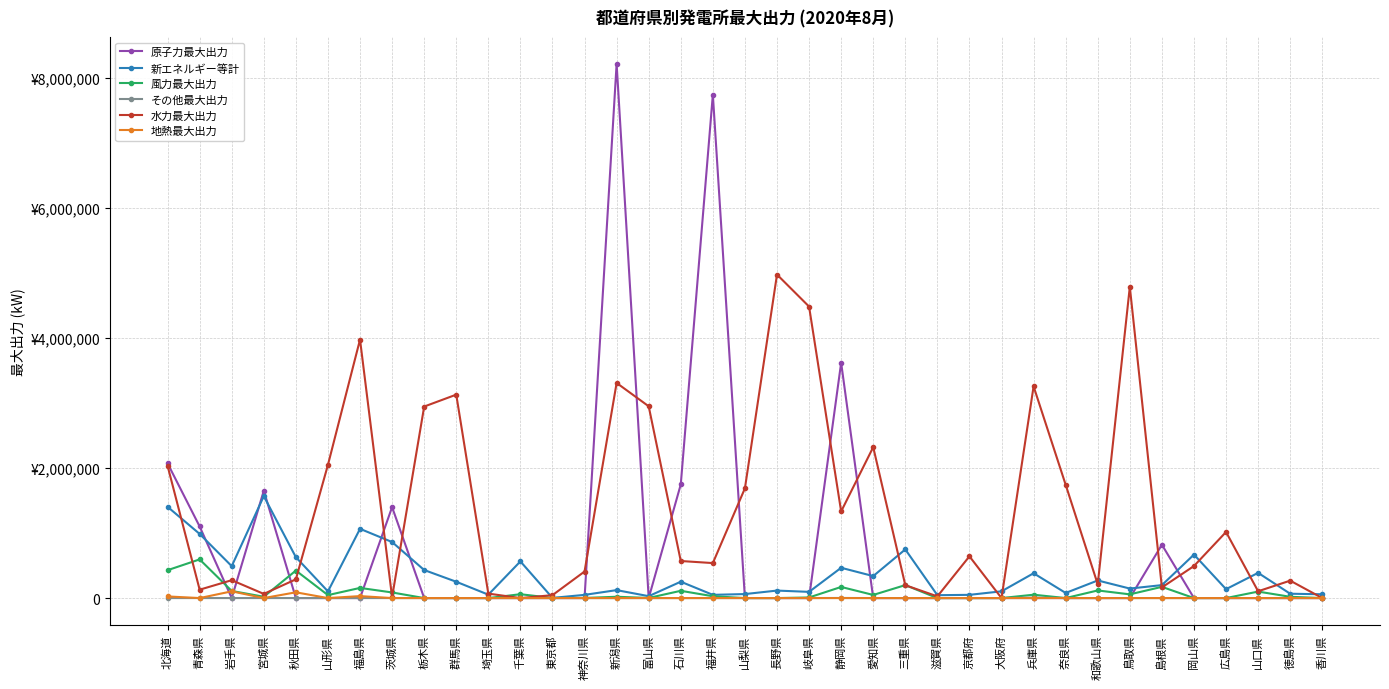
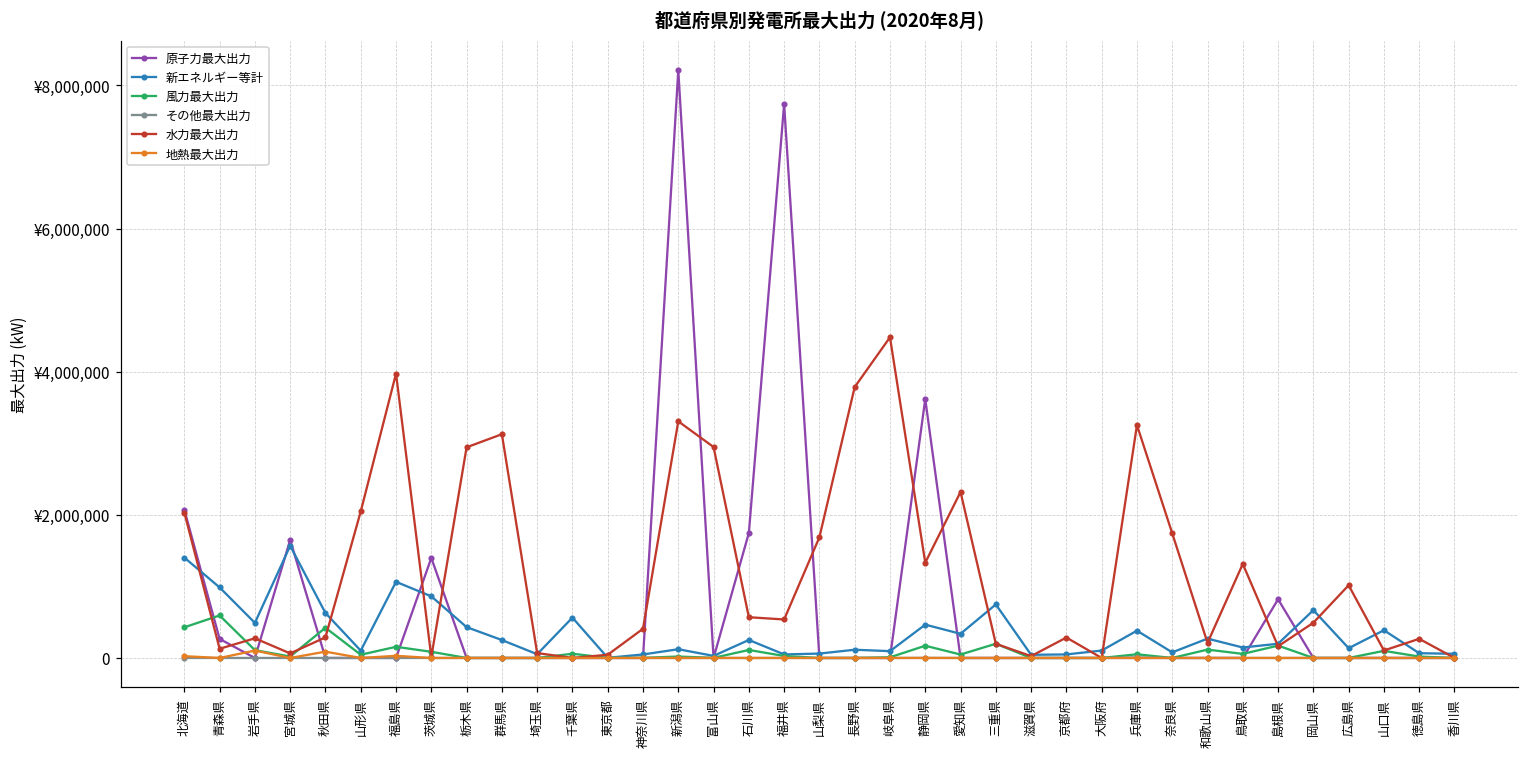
  {
    "原子力最大出力": {
-     "青森県": "¥1,100,000",
+     "青森県": "¥300,000",
      "宮城県": "¥1,700,000",
      "茨城県": "¥1,400,000",
      "新潟県": "¥8,200,000",
      "石川県": "¥1,700,000",
      "福井県": "¥7,700,000",
      "静岡県": "¥3,600,000",
      "島根県": "¥800,000"
    },
    "新エネルギー等計": {
      "北海道": "¥1,400,000",
      "青森県": "¥1,000,000",
      "岩手県": "¥500,000",
      "宮城県": "¥1,600,000",
      "秋田県": "¥600,000",
      "山形県": "¥100,000",
      "福島県": "¥1,100,000",
      "茨城県": "¥900,000",
      "栃木県": "¥400,000",
      "群馬県": "¥300,000",
      "千葉県": "¥600,000",
      "神奈川県": "¥0",
      "新潟県": "¥100,000",
      "石川県": "¥300,000",
      "山梨県": "¥100,000",
      "長野県": "¥100,000",
      "岐阜県": "¥100,000",
      "静岡県": "¥500,000",
      "愛知県": "¥300,000",
      "三重県": "¥700,000",
      "京都府": "¥0",
      "大阪府": "¥100,000",
      "兵庫県": "¥400,000",
      "奈良県": "¥100,000",
      "和歌山県": "¥300,000",
      "鳥取県": "¥100,000",
      "岡山県": "¥700,000",
      "広島県": "¥100,000",
      "山口県": "¥400,000",
      "徳島県": "¥100,000",
      "香川県": "¥100,000"
    },
    "風力最大出力": {
      "北海道": "¥400,000",
      "青森県": "¥600,000",
      "秋田県": "¥400,000",
      "山形県": "¥0",
      "福島県": "¥200,000",
      "茨城県": "¥100,000",
      "千葉県": "¥100,000",
      "石川県": "¥100,000",
      "静岡県": "¥200,000",
      "愛知県": "¥0",
      "兵庫県": "¥100,000",
      "和歌山県": "¥100,000",
      "鳥取県": "¥100,000"
    },
    "水力最大出力": {
      "青森県": "¥100,000",
      "岩手県": "¥300,000",
      "宮城県": "¥100,000",
      "秋田県": "¥300,000",
      "山形県": "¥2,000,000",
      "福島県": "¥4,000,000",
      "栃木県": "¥2,900,000",
      "群馬県": "¥3,100,000",
      "東京都": "¥0",
      "神奈川県": "¥400,000",
      "新潟県": "¥3,300,000",
      "富山県": "¥2,900,000",
      "石川県": "¥600,000",
      "福井県": "¥500,000",
      "山梨県": "¥1,700,000",
-     "長野県": "¥5,000,000",
+     "長野県": "¥3,800,000",
      "岐阜県": "¥4,500,000",
      "静岡県": "¥1,300,000",
      "愛知県": "¥2,300,000",
-     "京都府": "¥600,000",
+     "京都府": "¥300,000",
      "兵庫県": "¥3,300,000",
      "奈良県": "¥1,700,000",
      "和歌山県": "¥200,000",
-     "鳥取県": "¥4,800,000",
+     "鳥取県": "¥1,300,000",
      "岡山県": "¥500,000",
      "広島県": "¥1,000,000",
      "徳島県": "¥300,000"
    },
    "地熱最大出力": {
      "秋田県": "¥100,000"
    }
  }
